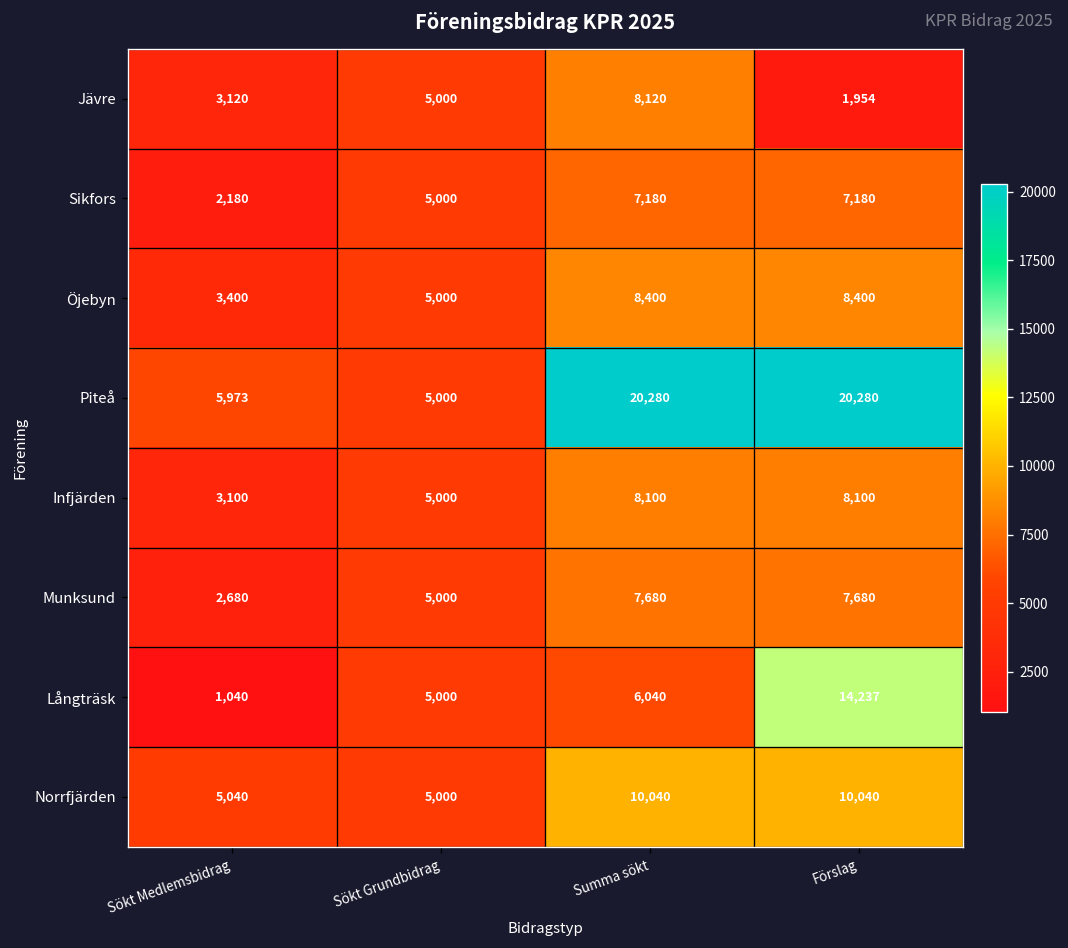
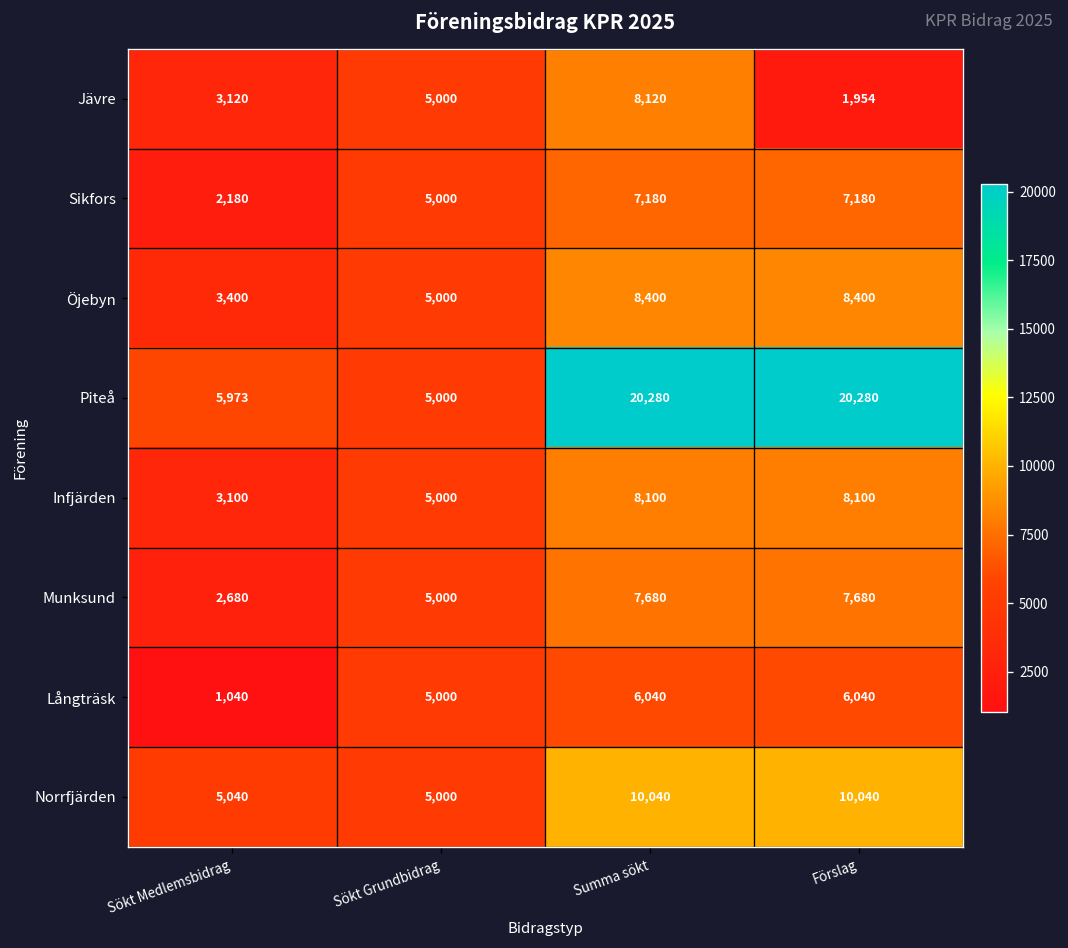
  {
    "Jävre": {
      "Sökt Medlemsbidrag": "3,120",
      "Sökt Grundbidrag": "5,000",
      "Summa sökt": "8,120",
      "Förslag": "1,954"
    },
    "Sikfors": {
      "Sökt Medlemsbidrag": "2,180",
      "Sökt Grundbidrag": "5,000",
      "Summa sökt": "7,180",
      "Förslag": "7,180"
    },
    "Öjebyn": {
      "Sökt Medlemsbidrag": "3,400",
      "Sökt Grundbidrag": "5,000",
      "Summa sökt": "8,400",
      "Förslag": "8,400"
    },
    "Piteå": {
      "Sökt Medlemsbidrag": "5,973",
      "Sökt Grundbidrag": "5,000",
      "Summa sökt": "20,280",
      "Förslag": "20,280"
    },
    "Infjärden": {
      "Sökt Medlemsbidrag": "3,100",
      "Sökt Grundbidrag": "5,000",
      "Summa sökt": "8,100",
      "Förslag": "8,100"
    },
    "Munksund": {
      "Sökt Medlemsbidrag": "2,680",
      "Sökt Grundbidrag": "5,000",
      "Summa sökt": "7,680",
      "Förslag": "7,680"
    },
    "Långträsk": {
      "Sökt Medlemsbidrag": "1,040",
      "Sökt Grundbidrag": "5,000",
      "Summa sökt": "6,040",
-     "Förslag": "14,237"
+     "Förslag": "6,040"
    },
    "Norrfjärden": {
      "Sökt Medlemsbidrag": "5,040",
      "Sökt Grundbidrag": "5,000",
      "Summa sökt": "10,040",
      "Förslag": "10,040"
    }
  }
